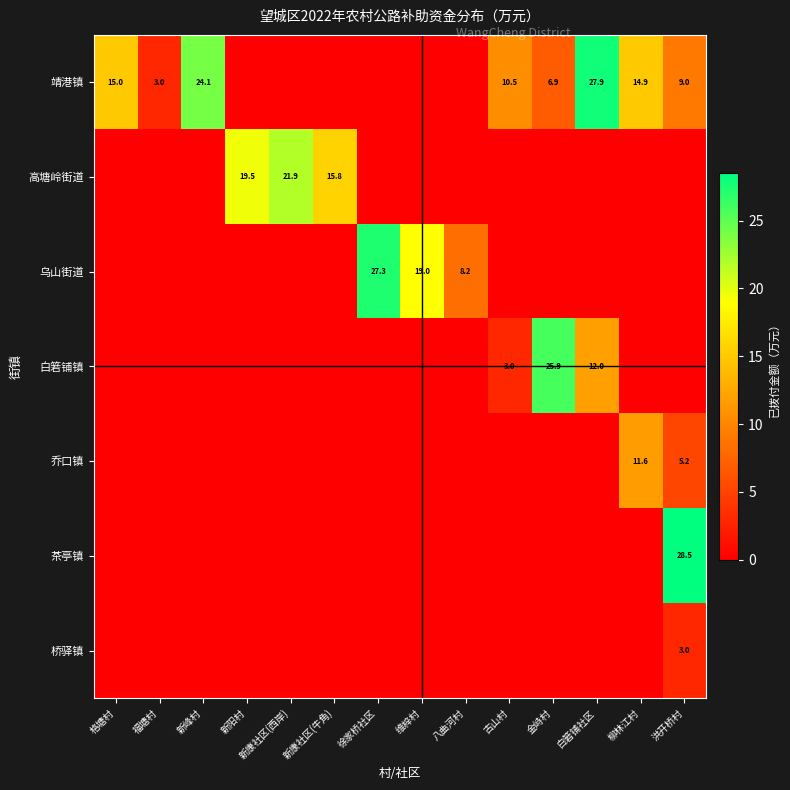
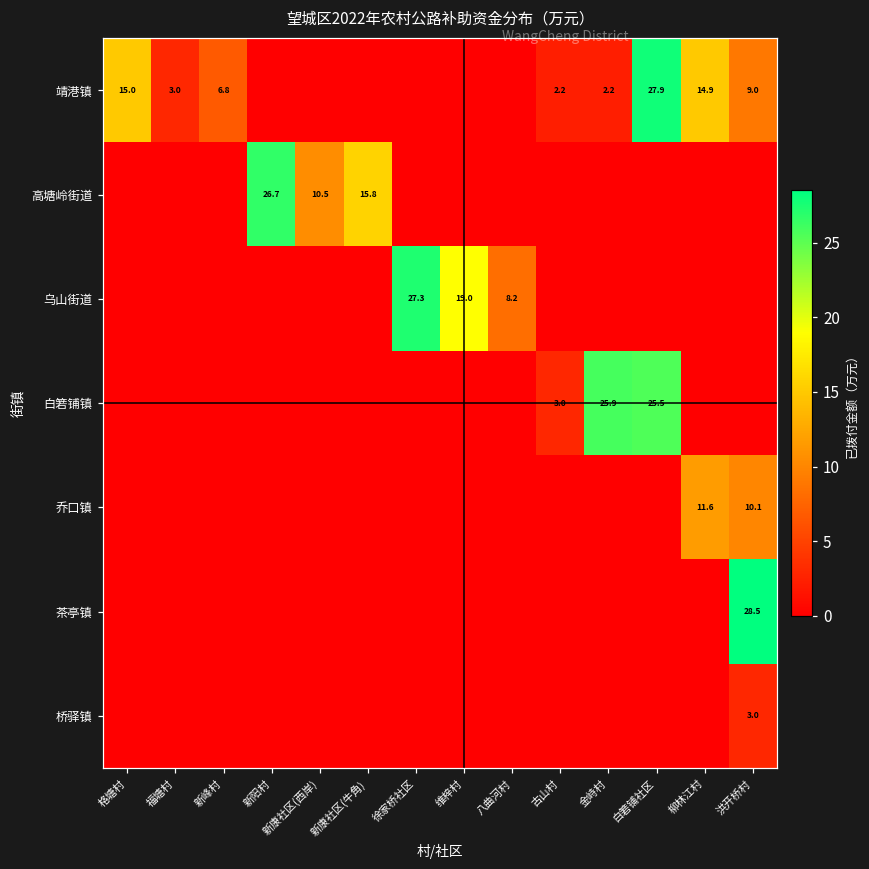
  {
    "靖港镇": {
      "格塘村": 15.0,
      "福塘村": 3.0,
-     "新峰村": 24.1,
-     "古山村": 10.5,
-     "金峙村": 6.9,
+     "新峰村": 6.8,
+     "古山村": 2.2,
+     "金峙村": 2.2,
      "白箬铺社区": 27.9,
      "柳林江村": 14.9,
      "洪开桥村": 9.0
    },
    "高塘岭街道": {
-     "新阳村": 19.5,
-     "新康社区(西岸)": 21.9,
+     "新阳村": 26.7,
+     "新康社区(西岸)": 10.5,
      "新康社区(牛角)": 15.8
    },
    "乌山街道": {
      "徐家桥社区": 27.3,
      "维梓村": 19.0,
      "八曲河村": 8.2
    },
    "白箬铺镇": {
      "古山村": 3.0,
      "金峙村": 25.9,
-     "白箬铺社区": 12.0
+     "白箬铺社区": 25.5
    },
    "乔口镇": {
      "柳林江村": 11.6,
-     "洪开桥村": 5.2
+     "洪开桥村": 10.1
    },
    "茶亭镇": {
      "洪开桥村": 28.5
    },
    "桥驿镇": {
      "洪开桥村": 3.0
    }
  }
